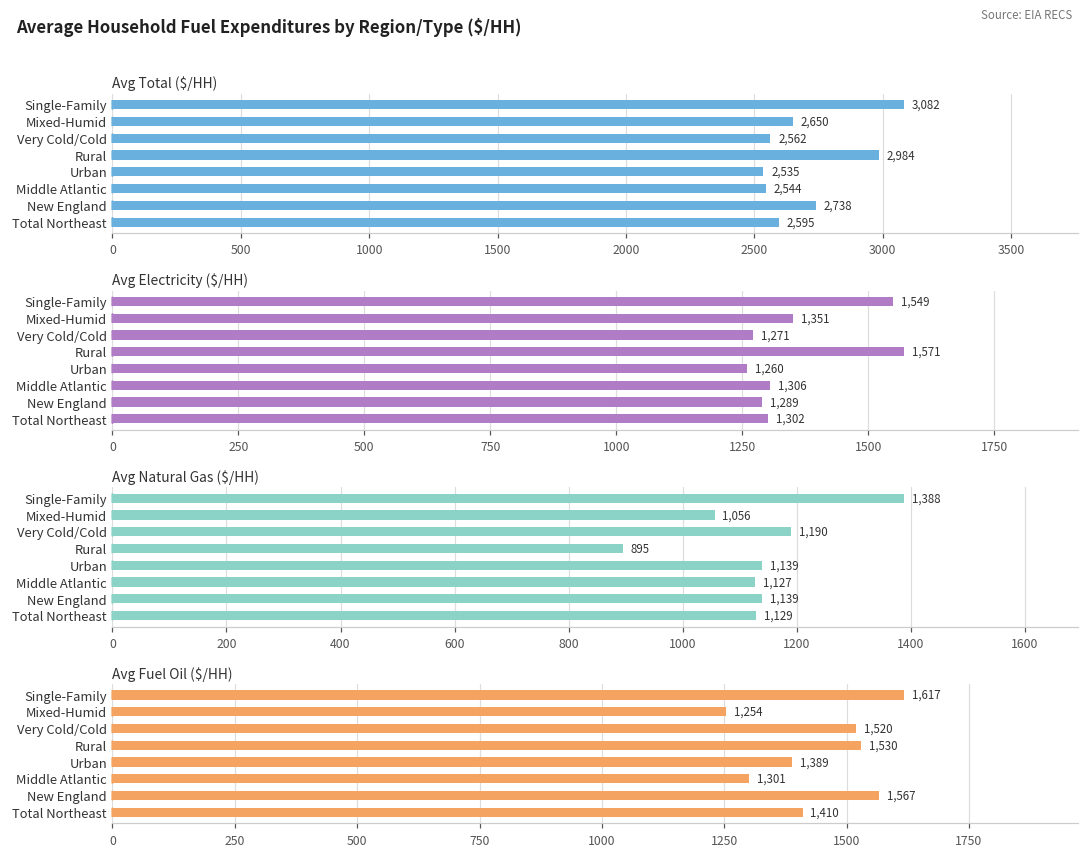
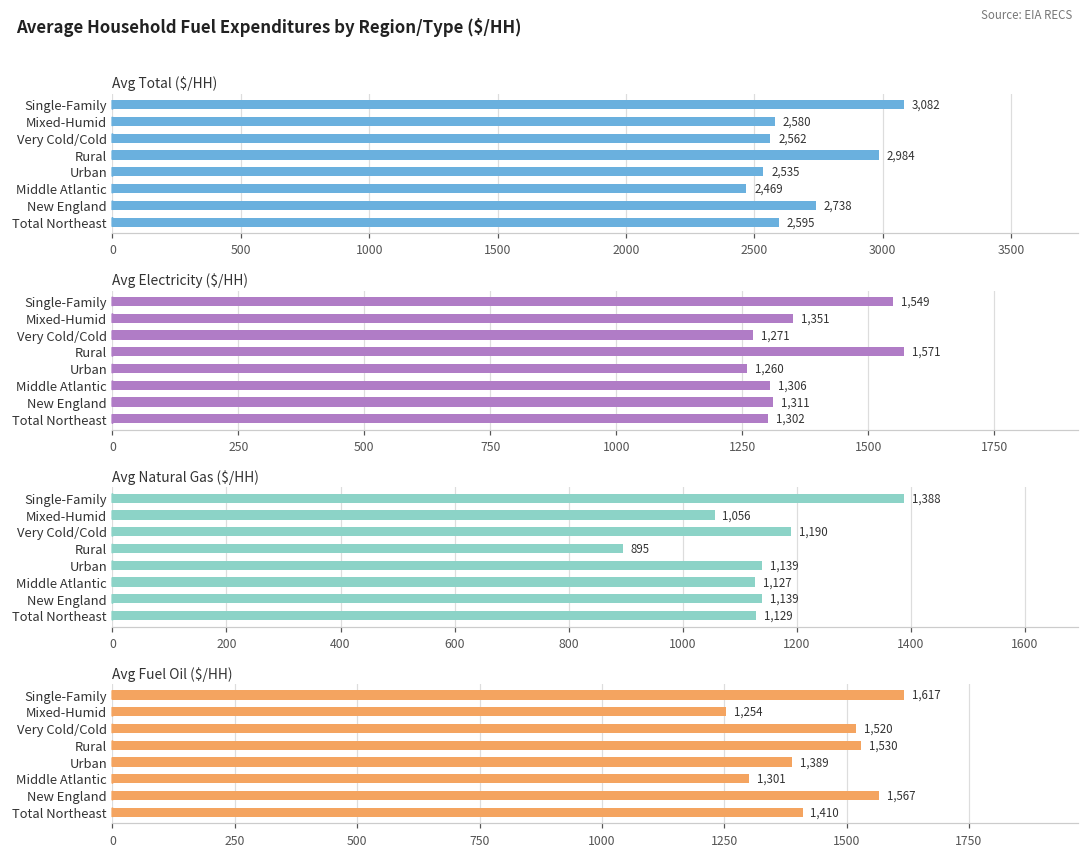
  {
    "Avg Total ($/HH)": {
      "Single-Family": "3,082",
-     "Mixed-Humid": "2,650",
+     "Mixed-Humid": "2,580",
      "Very Cold/Cold": "2,562",
      "Rural": "2,984",
      "Urban": "2,535",
-     "Middle Atlantic": "2,544",
+     "Middle Atlantic": "2,469",
      "New England": "2,738",
      "Total Northeast": "2,595"
    },
    "Avg Electricity ($/HH)": {
      "Single-Family": "1,549",
      "Mixed-Humid": "1,351",
      "Very Cold/Cold": "1,271",
      "Rural": "1,571",
      "Urban": "1,260",
      "Middle Atlantic": "1,306",
-     "New England": "1,289",
+     "New England": "1,311",
      "Total Northeast": "1,302"
    },
    "Avg Natural Gas ($/HH)": {
      "Single-Family": "1,388",
      "Mixed-Humid": "1,056",
      "Very Cold/Cold": "1,190",
      "Rural": "895",
      "Urban": "1,139",
      "Middle Atlantic": "1,127",
      "New England": "1,139",
      "Total Northeast": "1,129"
    },
    "Avg Fuel Oil ($/HH)": {
      "Single-Family": "1,617",
      "Mixed-Humid": "1,254",
      "Very Cold/Cold": "1,520",
      "Rural": "1,530",
      "Urban": "1,389",
      "Middle Atlantic": "1,301",
      "New England": "1,567",
      "Total Northeast": "1,410"
    }
  }
